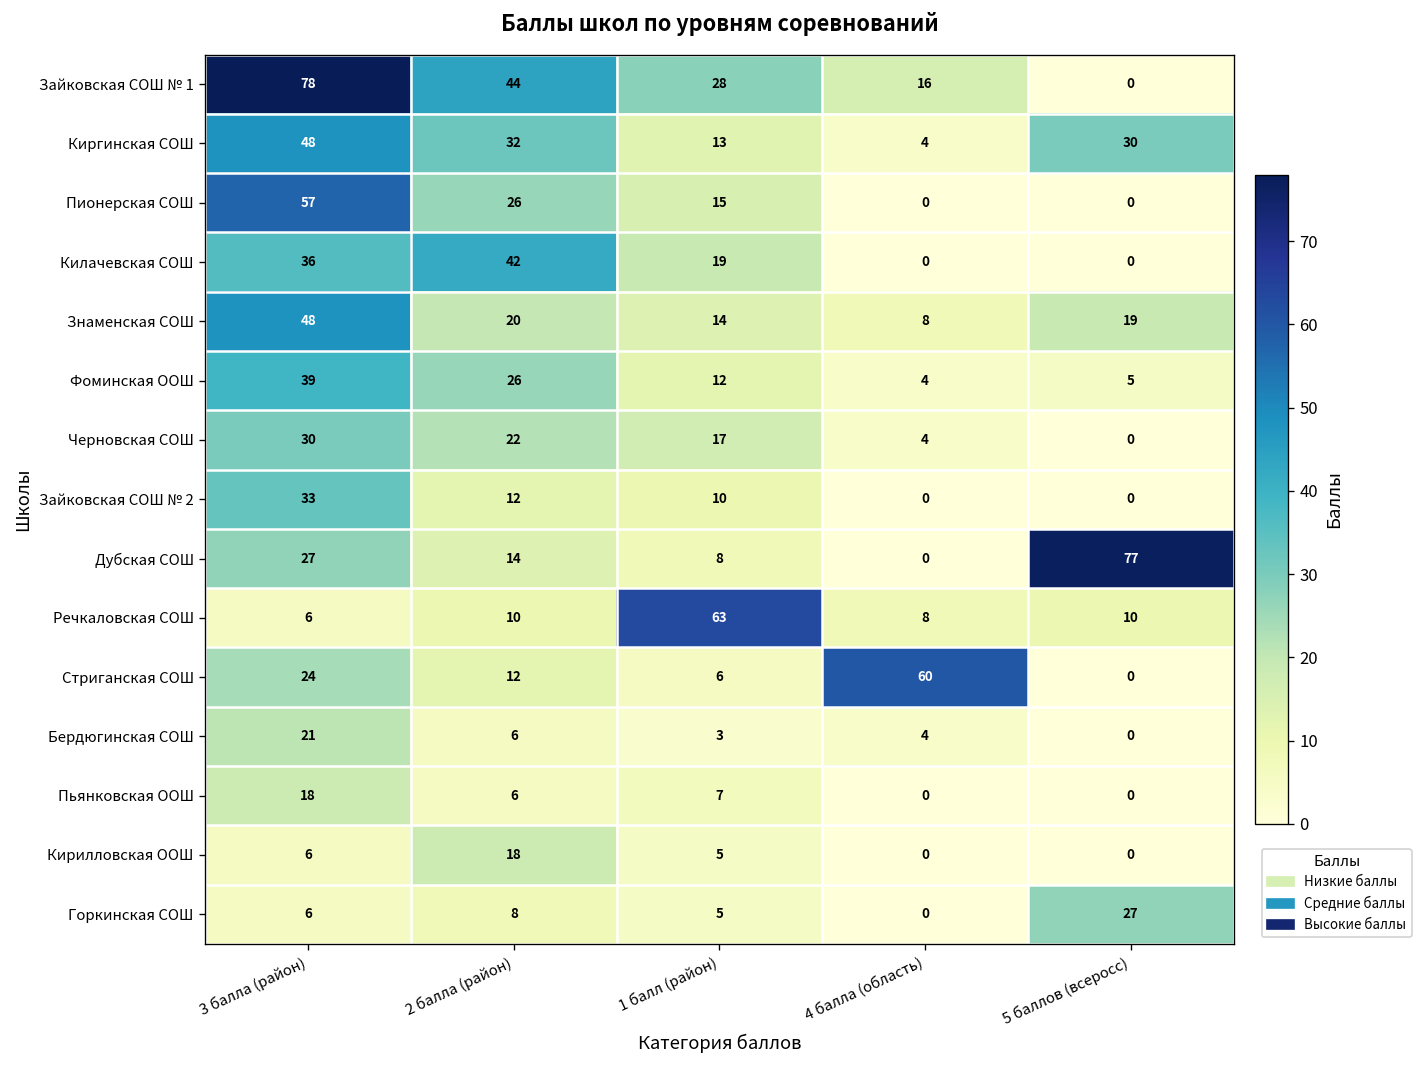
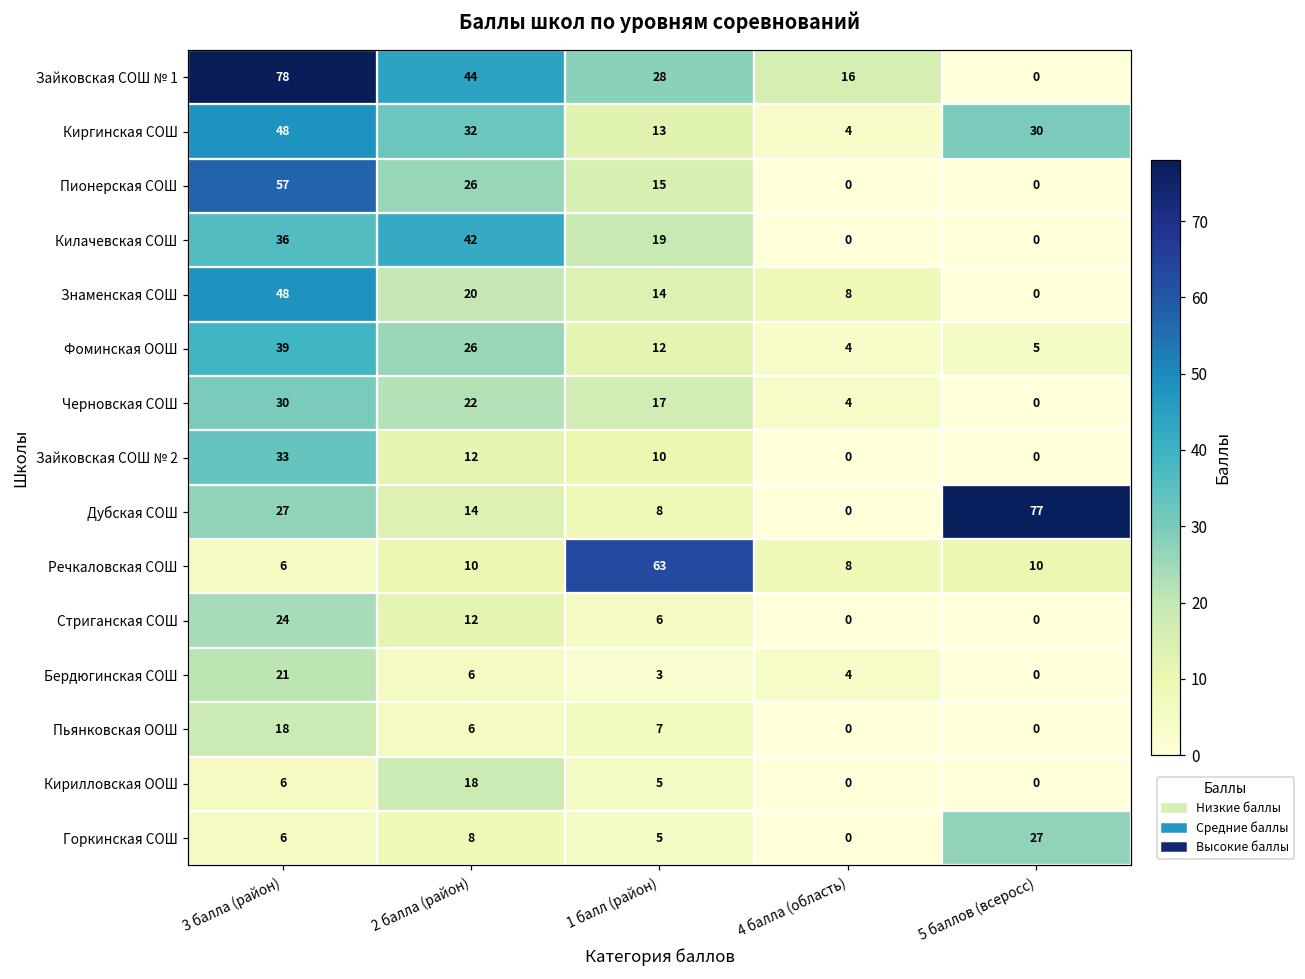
  {
    "Зайковская СОШ № 1": {
      "3 балла (район)": 78,
      "2 балла (район)": 44,
      "1 балл (район)": 28,
      "4 балла (область)": 16,
      "5 баллов (всеросс)": 0
    },
    "Киргинская СОШ": {
      "3 балла (район)": 48,
      "2 балла (район)": 32,
      "1 балл (район)": 13,
      "4 балла (область)": 4,
      "5 баллов (всеросс)": 30
    },
    "Пионерская СОШ": {
      "3 балла (район)": 57,
      "2 балла (район)": 26,
      "1 балл (район)": 15,
      "4 балла (область)": 0,
      "5 баллов (всеросс)": 0
    },
    "Килачевская СОШ": {
      "3 балла (район)": 36,
      "2 балла (район)": 42,
      "1 балл (район)": 19,
      "4 балла (область)": 0,
      "5 баллов (всеросс)": 0
    },
    "Знаменская СОШ": {
      "3 балла (район)": 48,
      "2 балла (район)": 20,
      "1 балл (район)": 14,
      "4 балла (область)": 8,
-     "5 баллов (всеросс)": 19
+     "5 баллов (всеросс)": 0
    },
    "Фоминская ООШ": {
      "3 балла (район)": 39,
      "2 балла (район)": 26,
      "1 балл (район)": 12,
      "4 балла (область)": 4,
      "5 баллов (всеросс)": 5
    },
    "Черновская СОШ": {
      "3 балла (район)": 30,
      "2 балла (район)": 22,
      "1 балл (район)": 17,
      "4 балла (область)": 4,
      "5 баллов (всеросс)": 0
    },
    "Зайковская СОШ № 2": {
      "3 балла (район)": 33,
      "2 балла (район)": 12,
      "1 балл (район)": 10,
      "4 балла (область)": 0,
      "5 баллов (всеросс)": 0
    },
    "Дубская СОШ": {
      "3 балла (район)": 27,
      "2 балла (район)": 14,
      "1 балл (район)": 8,
      "4 балла (область)": 0,
      "5 баллов (всеросс)": 77
    },
    "Речкаловская СОШ": {
      "3 балла (район)": 6,
      "2 балла (район)": 10,
      "1 балл (район)": 63,
      "4 балла (область)": 8,
      "5 баллов (всеросс)": 10
    },
    "Стриганская СОШ": {
      "3 балла (район)": 24,
      "2 балла (район)": 12,
      "1 балл (район)": 6,
-     "4 балла (область)": 60,
+     "4 балла (область)": 0,
      "5 баллов (всеросс)": 0
    },
    "Бердюгинская СОШ": {
      "3 балла (район)": 21,
      "2 балла (район)": 6,
      "1 балл (район)": 3,
      "4 балла (область)": 4,
      "5 баллов (всеросс)": 0
    },
    "Пьянковская ООШ": {
      "3 балла (район)": 18,
      "2 балла (район)": 6,
      "1 балл (район)": 7,
      "4 балла (область)": 0,
      "5 баллов (всеросс)": 0
    },
    "Кирилловская ООШ": {
      "3 балла (район)": 6,
      "2 балла (район)": 18,
      "1 балл (район)": 5,
      "4 балла (область)": 0,
      "5 баллов (всеросс)": 0
    },
    "Горкинская СОШ": {
      "3 балла (район)": 6,
      "2 балла (район)": 8,
      "1 балл (район)": 5,
      "4 балла (область)": 0,
      "5 баллов (всеросс)": 27
    }
  }
